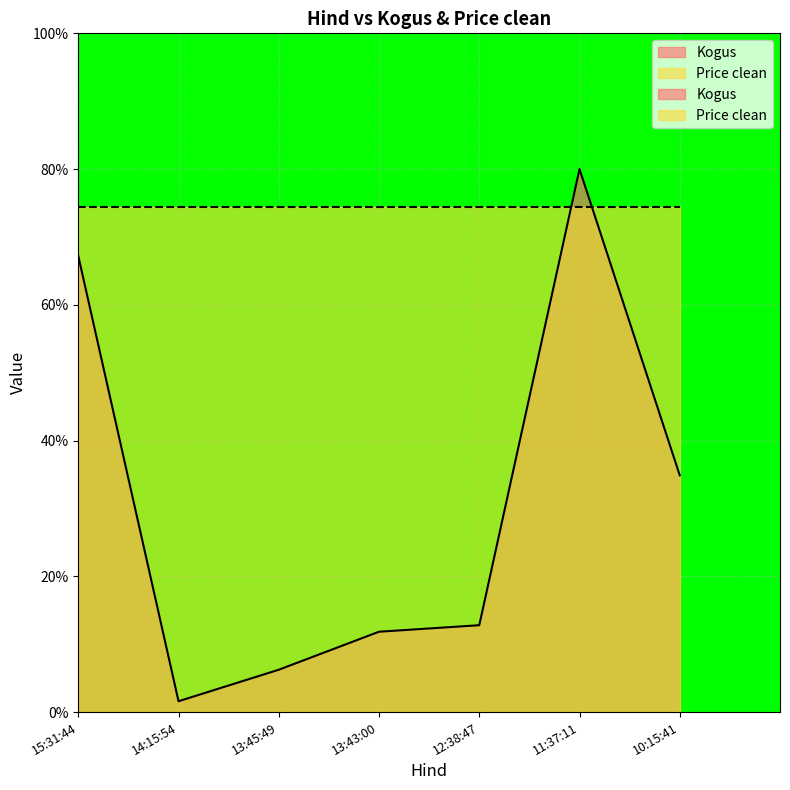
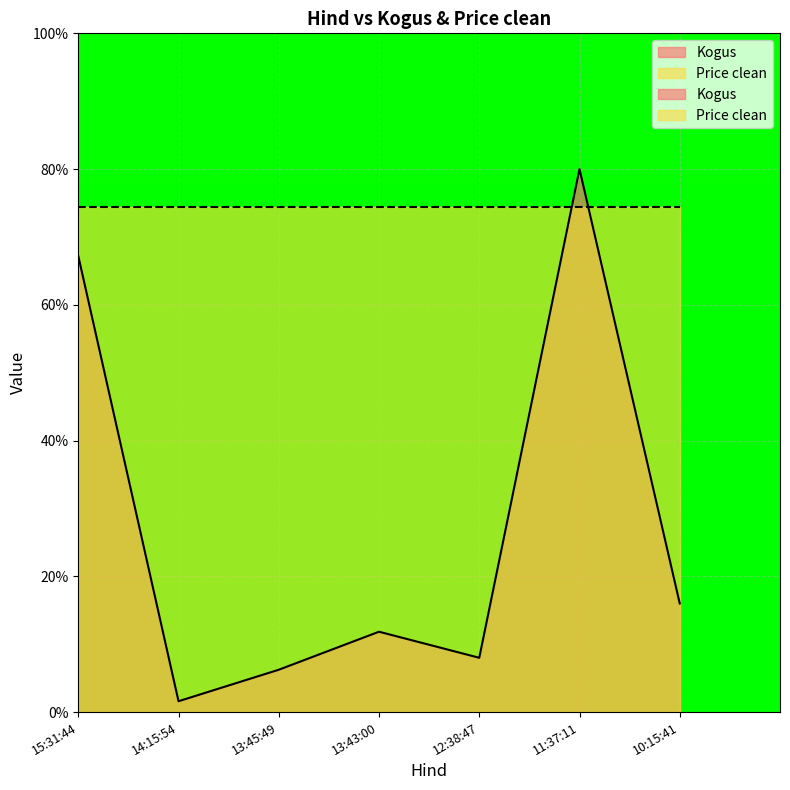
  {
    "Kogus": {
      "15:31:44": "67%",
      "14:15:54": "2%",
      "13:45:49": "6%",
      "13:43:00": "12%",
-     "12:38:47": "13%",
+     "12:38:47": "8%",
      "11:37:11": "80%",
-     "10:15:41": "35%"
+     "10:15:41": "16%"
    },
    "Price clean": {
      "15:31:44": "74%",
      "14:15:54": "74%",
      "13:45:49": "74%",
      "13:43:00": "74%",
      "12:38:47": "74%",
      "11:37:11": "74%",
      "10:15:41": "74%"
    }
  }
